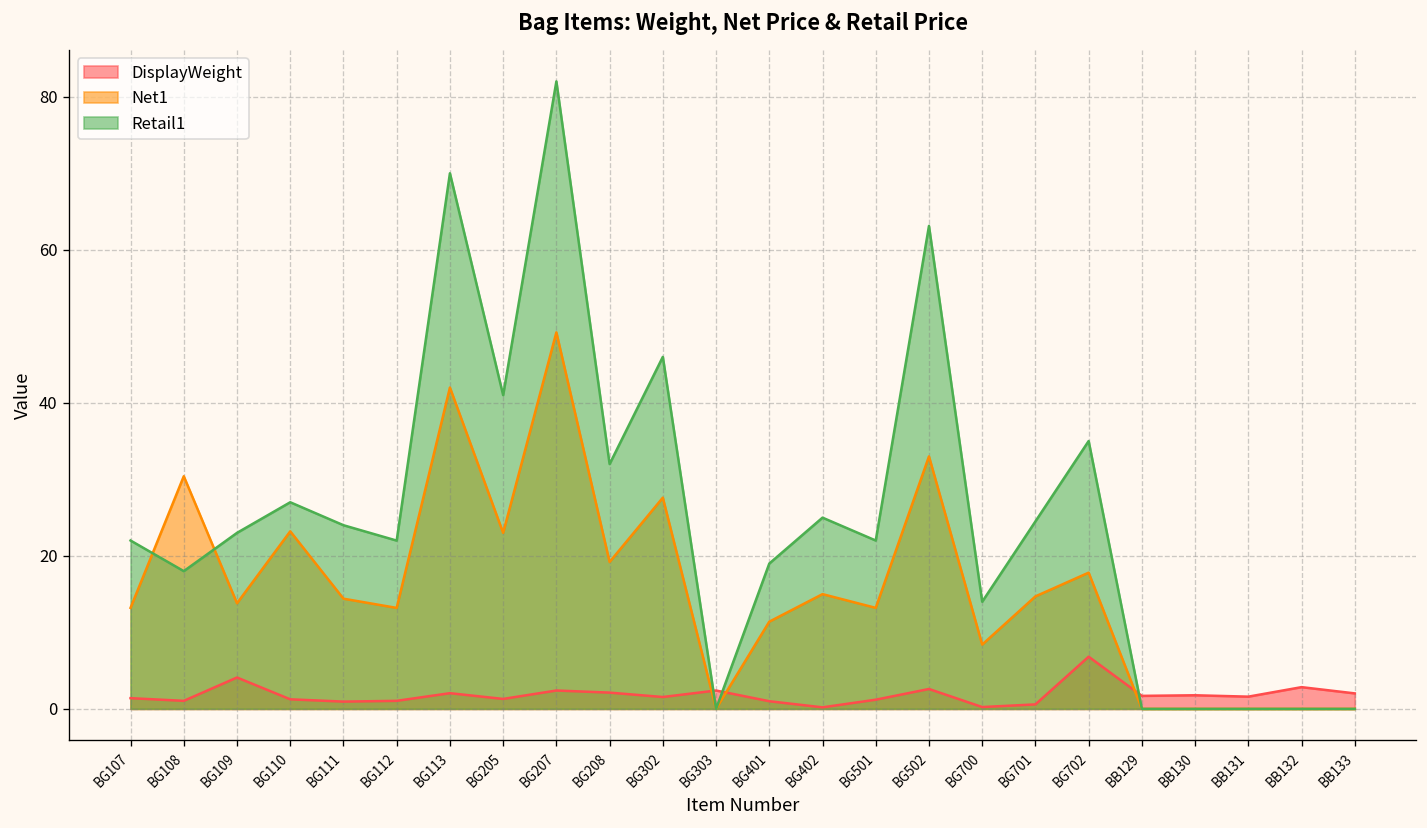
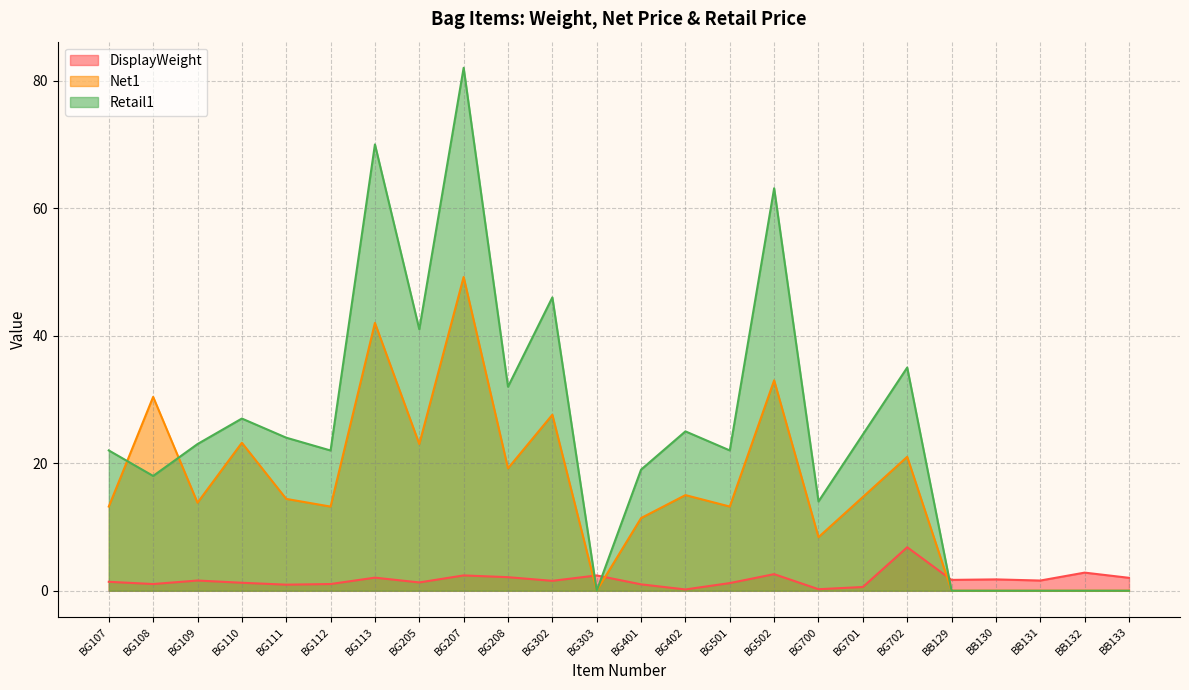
  {
    "DisplayWeight": {
      "BG107": 1,
      "BG108": 1,
-     "BG109": 4,
+     "BG109": 2,
      "BG110": 1,
      "BG111": 1,
      "BG112": 1,
      "BG113": 2,
      "BG205": 1,
      "BG207": 2,
      "BG208": 2,
      "BG302": 2,
      "BG303": 2,
      "BG401": 1,
      "BG402": 0,
      "BG501": 1,
      "BG502": 3,
      "BG700": 0,
      "BG701": 1,
      "BG702": 7,
      "BB129": 2,
      "BB130": 2,
      "BB131": 2,
      "BB132": 3,
      "BB133": 2
    },
    "Net1": {
      "BG107": 13,
      "BG108": 30,
      "BG109": 14,
      "BG110": 23,
      "BG111": 14,
      "BG112": 13,
      "BG113": 42,
      "BG205": 23,
      "BG207": 49,
      "BG208": 19,
      "BG302": 28,
      "BG401": 11,
      "BG402": 15,
      "BG501": 13,
      "BG502": 33,
      "BG700": 8,
      "BG701": 15,
-     "BG702": 18
+     "BG702": 21
    },
    "Retail1": {
      "BG107": 22,
      "BG108": 18,
      "BG109": 23,
      "BG110": 27,
      "BG111": 24,
      "BG112": 22,
      "BG113": 70,
      "BG205": 41,
      "BG207": 82,
      "BG208": 32,
      "BG302": 46,
      "BG401": 19,
      "BG402": 25,
      "BG501": 22,
      "BG502": 63,
      "BG700": 14,
      "BG701": 25,
      "BG702": 35
    }
  }
